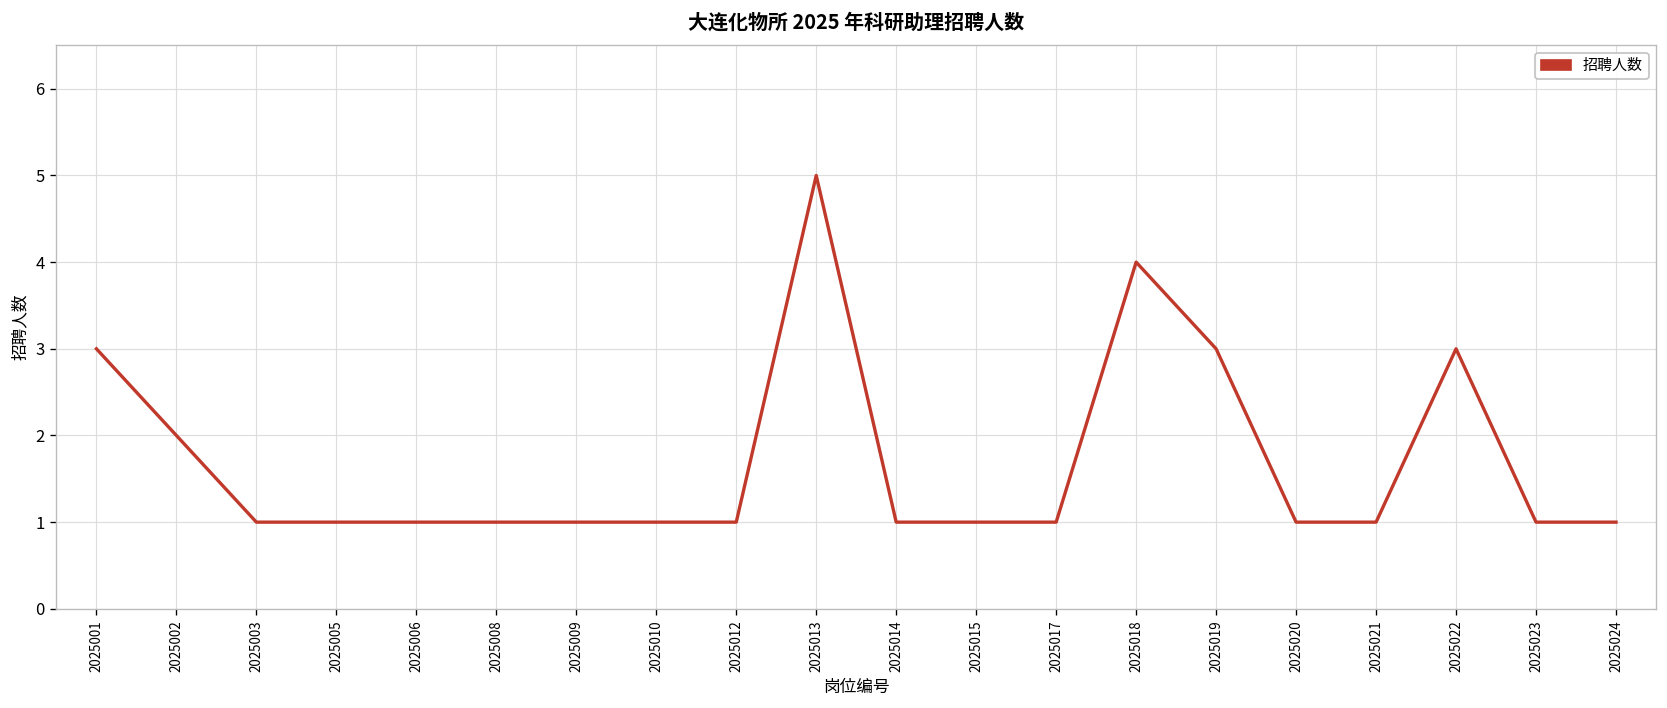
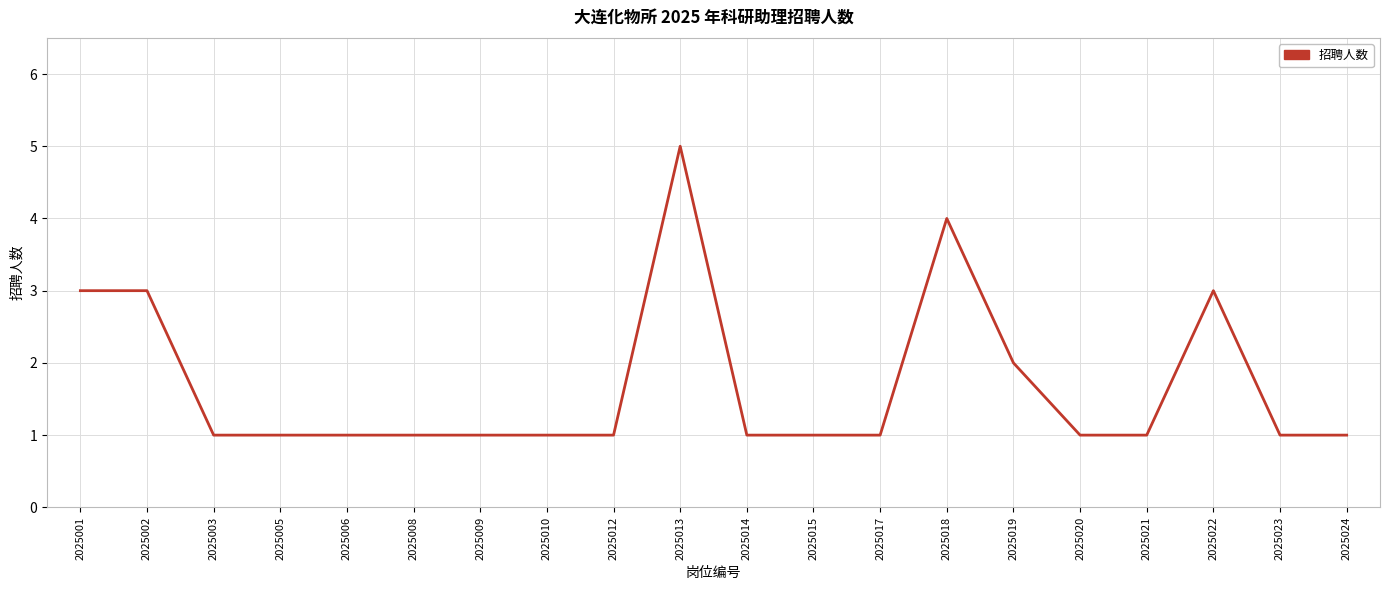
  {
    "2025001": 3,
-   "2025002": 2,
+   "2025002": 3,
    "2025003": 1,
    "2025005": 1,
    "2025006": 1,
    "2025008": 1,
    "2025009": 1,
    "2025010": 1,
    "2025012": 1,
    "2025013": 5,
    "2025014": 1,
    "2025015": 1,
    "2025017": 1,
    "2025018": 4,
-   "2025019": 3,
+   "2025019": 2,
    "2025020": 1,
    "2025021": 1,
    "2025022": 3,
    "2025023": 1,
    "2025024": 1
  }
